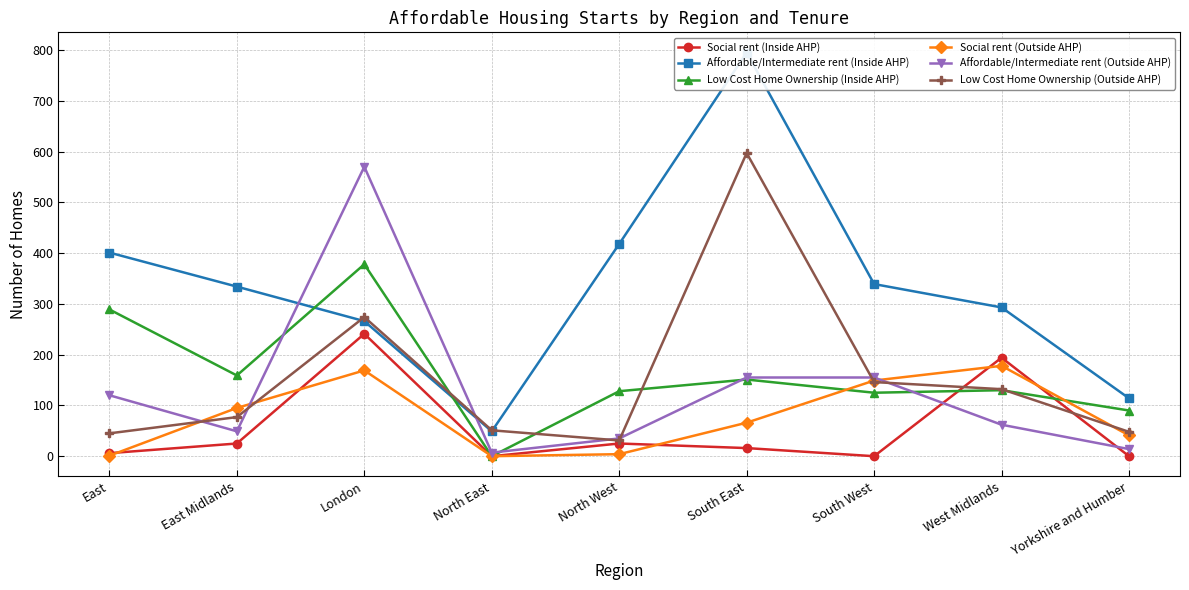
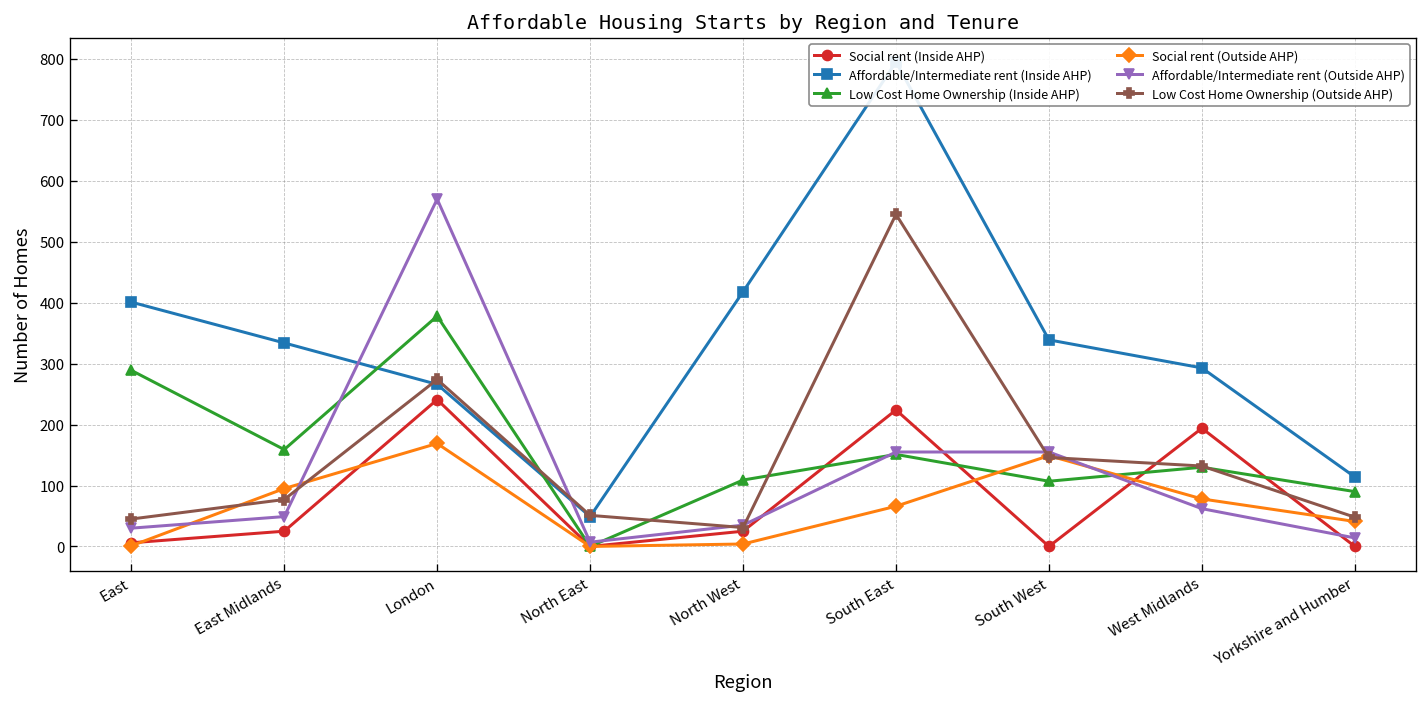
  {
    "Social rent (Inside AHP)": {
      "East Midlands": 30,
      "London": 240,
      "North West": 30,
-     "South East": 20,
+     "South East": 220,
      "South West": 0,
      "West Midlands": 190,
      "Yorkshire and Humber": 0
    },
    "Affordable/Intermediate rent (Inside AHP)": {
      "East": 400,
      "East Midlands": 330,
      "London": 270,
      "North West": 420,
      "South West": 340,
      "West Midlands": 290,
      "Yorkshire and Humber": 110
    },
    "Low Cost Home Ownership (Inside AHP)": {
      "East": 290,
      "East Midlands": 160,
      "London": 380,
-     "North West": 130,
-     "South West": 130,
+     "North West": 110,
+     "South West": 110,
      "Yorkshire and Humber": 90
    },
    "Social rent (Outside AHP)": {
      "East Midlands": 100,
      "London": 170,
      "North West": 0,
      "South East": 70,
-     "West Midlands": 180,
+     "West Midlands": 80,
      "Yorkshire and Humber": 40
    },
    "Affordable/Intermediate rent (Outside AHP)": {
-     "East": 120,
+     "East": 30,
      "East Midlands": 50,
      "London": 570,
      "North East": 10,
      "South West": 160,
      "West Midlands": 60,
      "Yorkshire and Humber": 10
    },
    "Low Cost Home Ownership (Outside AHP)": {
      "East": 50,
      "East Midlands": 80,
      "London": 270,
-     "South East": 600,
+     "South East": 550,
      "Yorkshire and Humber": 50
    }
  }
